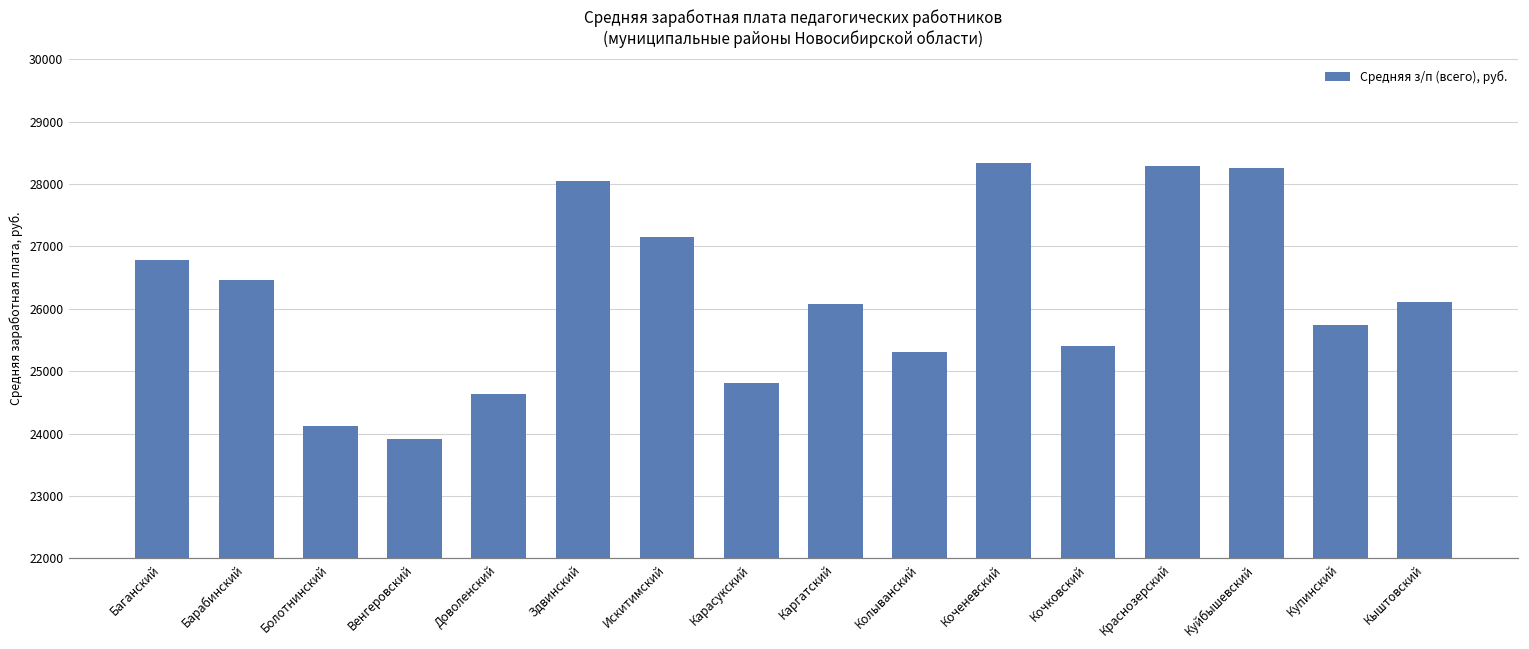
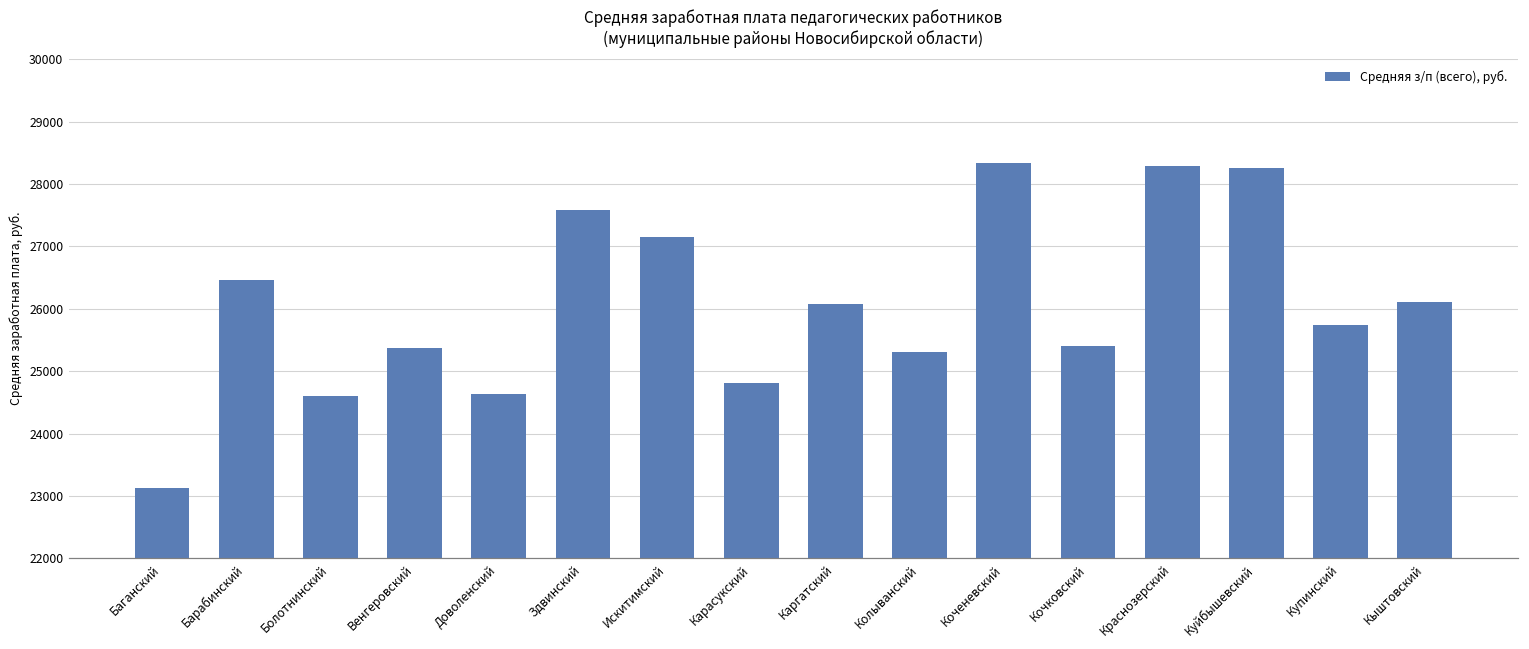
  {
-   "Баганский": 26800,
+   "Баганский": 23100,
    "Барабинский": 26500,
-   "Болотнинский": 24100,
-   "Венгеровский": 23900,
+   "Болотнинский": 24600,
+   "Венгеровский": 25400,
    "Доволенский": 24600,
-   "Здвинский": 28000,
+   "Здвинский": 27600,
    "Искитимский": 27200,
    "Карасукский": 24800,
    "Каргатский": 26100,
    "Колыванский": 25300,
    "Коченевский": 28300,
    "Кочковский": 25400,
    "Краснозерский": 28300,
    "Куйбышевский": 28300,
    "Купинский": 25700,
    "Кыштовский": 26100
  }
